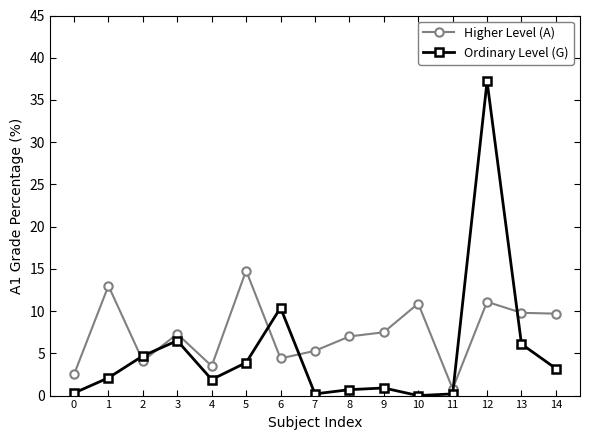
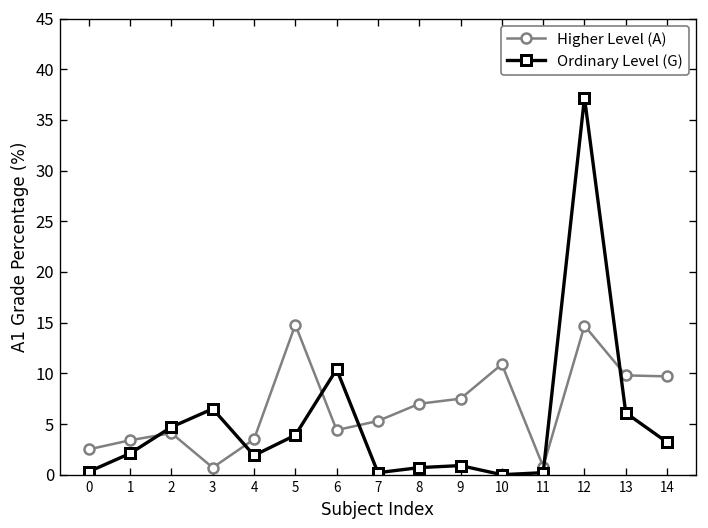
  {
    "Higher Level (A)": {
      "0": 3,
-     "1": 13,
+     "1": 3,
      "2": 4,
-     "3": 7,
+     "3": 1,
      "4": 4,
      "5": 15,
      "6": 4,
      "7": 5,
      "8": 7,
      "9": 8,
      "10": 11,
      "11": 1,
-     "12": 11,
+     "12": 15,
      "13": 10,
      "14": 10
    },
    "Ordinary Level (G)": {
      "0": 0,
      "1": 2,
      "2": 5,
      "3": 7,
      "4": 2,
      "5": 4,
      "6": 10,
      "7": 0,
      "8": 1,
      "9": 1,
      "10": 0,
      "11": 0,
      "12": 37,
      "13": 6,
      "14": 3
    }
  }
